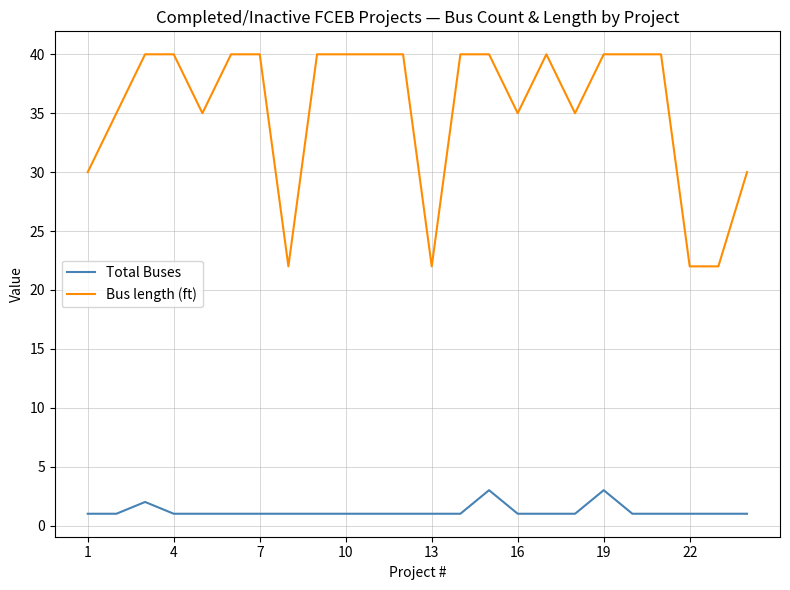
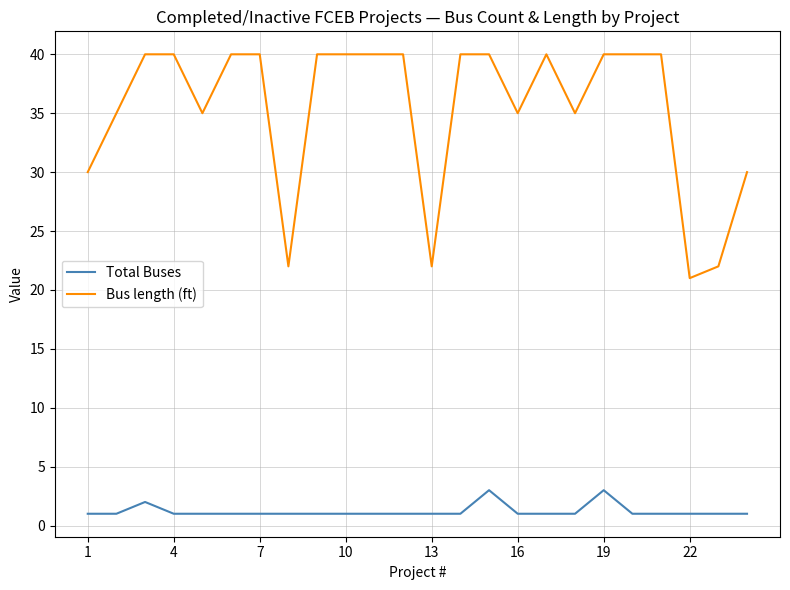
  {
    "Total Buses": {
      "1": 1,
      "4": 1,
      "7": 1,
      "10": 1,
      "13": 1,
      "16": 1,
      "19": 3,
      "22": 1
    },
    "Bus length (ft)": {
      "1": 30,
      "4": 40,
      "7": 40,
      "10": 40,
      "13": 22,
      "16": 35,
      "19": 40,
-     "22": 22
+     "22": 21
    }
  }
